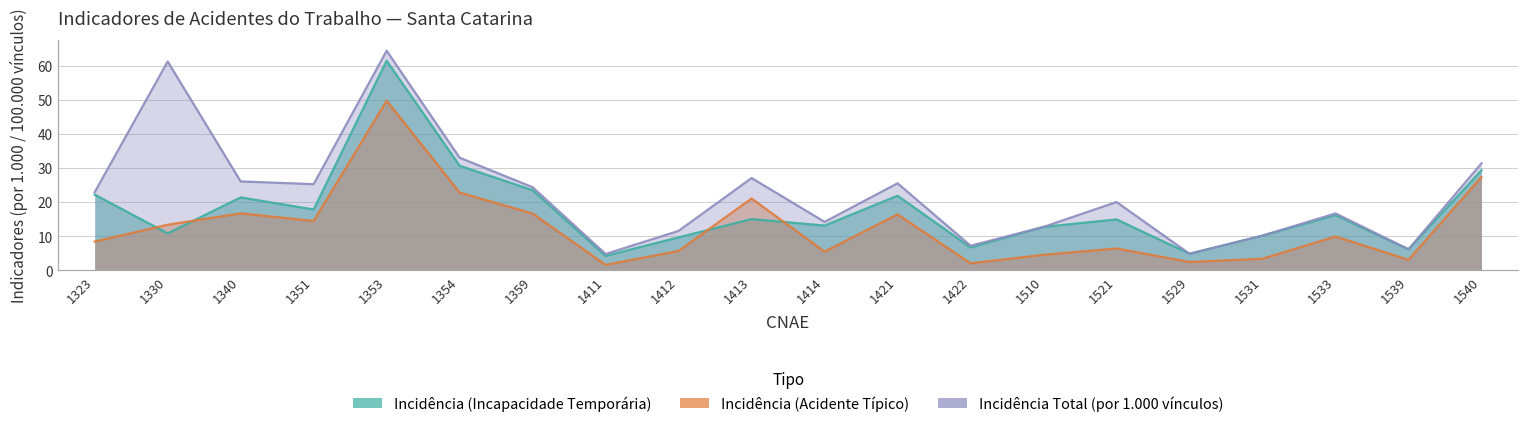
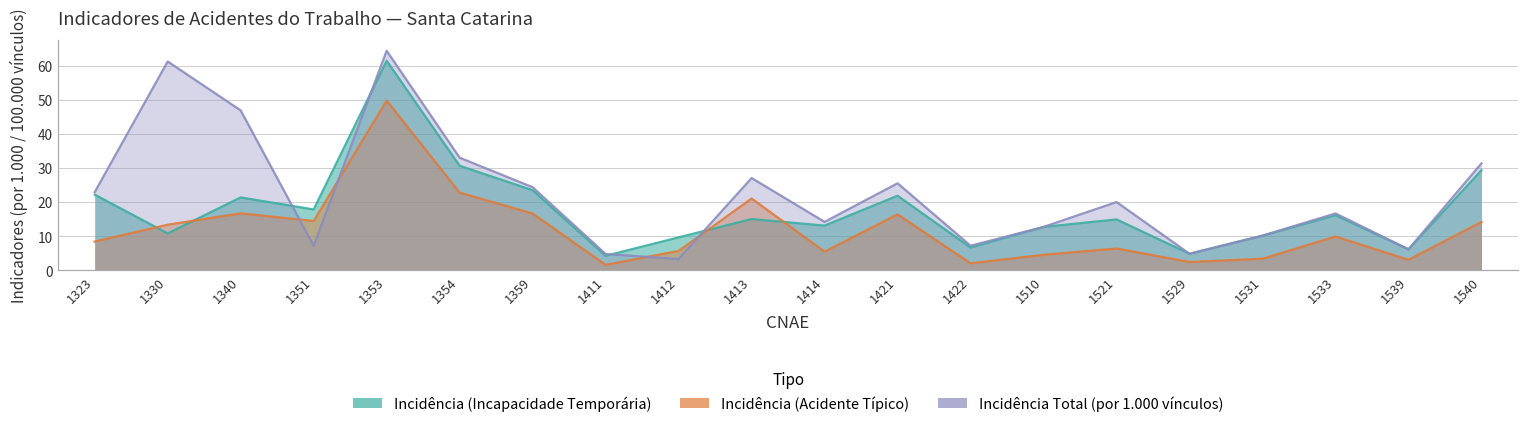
  {
    "Incidência (Incapacidade Temporária)": {
      "1330": 11,
      "1340": 21,
      "1351": 18,
      "1353": 61,
      "1354": 31,
      "1359": 24,
      "1412": 10,
      "1413": 15,
      "1414": 13,
      "1421": 22,
      "1521": 15,
      "1540": 29
    },
    "Incidência (Acidente Típico)": {
      "1323": 8,
      "1330": 13,
      "1340": 17,
      "1351": 14,
      "1353": 50,
      "1354": 23,
      "1359": 17,
      "1411": 2,
      "1412": 6,
      "1413": 21,
      "1414": 5,
      "1421": 16,
      "1422": 2,
      "1510": 5,
      "1521": 6,
      "1529": 2,
      "1531": 3,
      "1533": 10,
      "1539": 3,
-     "1540": 27
+     "1540": 14
    },
    "Incidência Total (por 1.000 vínculos)": {
      "1330": 61,
-     "1340": 26,
-     "1351": 25,
+     "1340": 47,
+     "1351": 7,
      "1353": 64,
      "1354": 33,
      "1359": 24,
-     "1412": 12,
+     "1412": 3,
      "1413": 27,
      "1414": 14,
      "1421": 26,
      "1521": 20,
      "1540": 31
    }
  }
